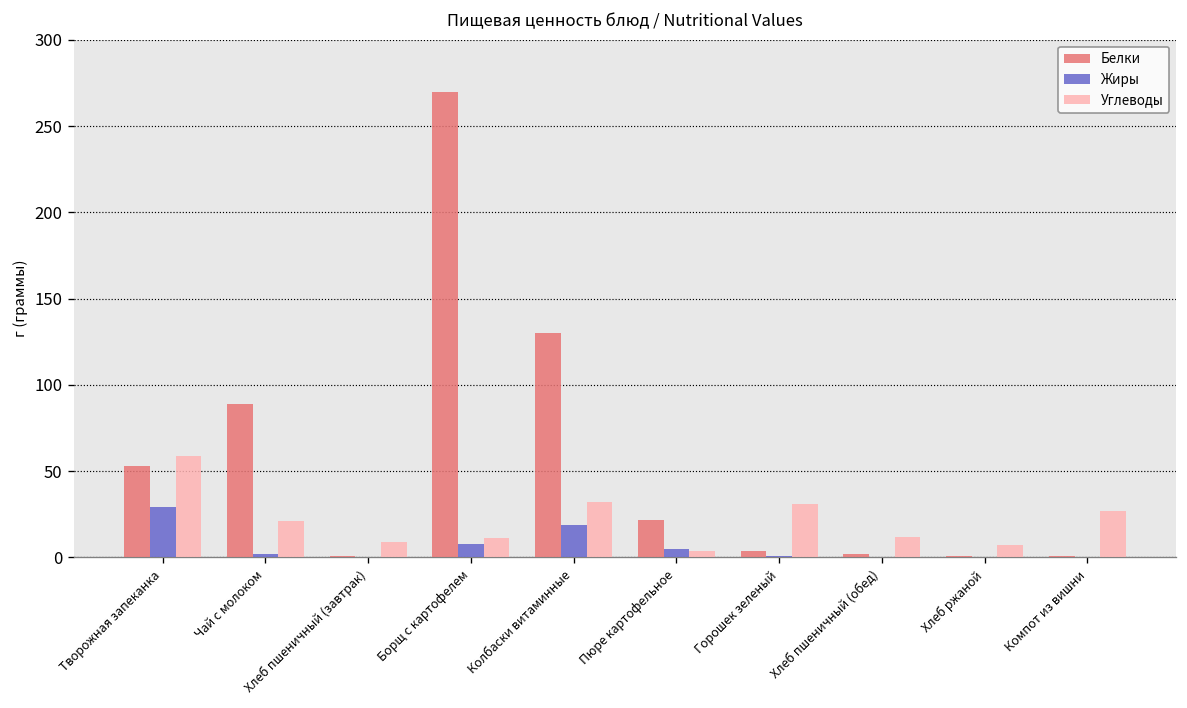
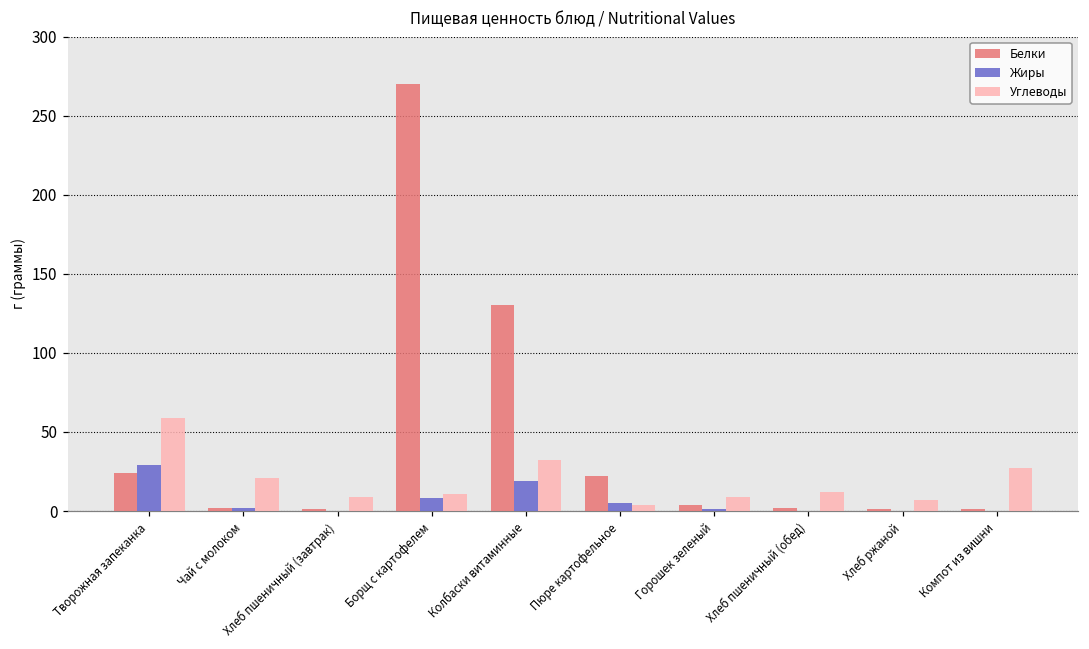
  {
    "Белки": {
-     "Творожная запеканка": 53,
-     "Чай с молоком": 89,
+     "Творожная запеканка": 24,
+     "Чай с молоком": 2,
      "Борщ с картофелем": 270,
      "Колбаски витаминные": 130,
      "Пюре картофельное": 22,
      "Горошек зеленый": 4,
      "Хлеб пшеничный (обед)": 2
    },
    "Жиры": {
      "Творожная запеканка": 29,
      "Чай с молоком": 2,
      "Хлеб пшеничный (завтрак)": 0,
      "Борщ с картофелем": 8,
      "Колбаски витаминные": 19,
      "Пюре картофельное": 5,
      "Хлеб пшеничный (обед)": 0,
      "Хлеб ржаной": 0,
      "Компот из вишни": 0
    },
    "Углеводы": {
      "Творожная запеканка": 59,
      "Чай с молоком": 21,
      "Хлеб пшеничный (завтрак)": 9,
      "Борщ с картофелем": 11,
      "Колбаски витаминные": 32,
      "Пюре картофельное": 4,
-     "Горошек зеленый": 31,
+     "Горошек зеленый": 9,
      "Хлеб пшеничный (обед)": 12,
      "Хлеб ржаной": 7,
      "Компот из вишни": 27
    }
  }
